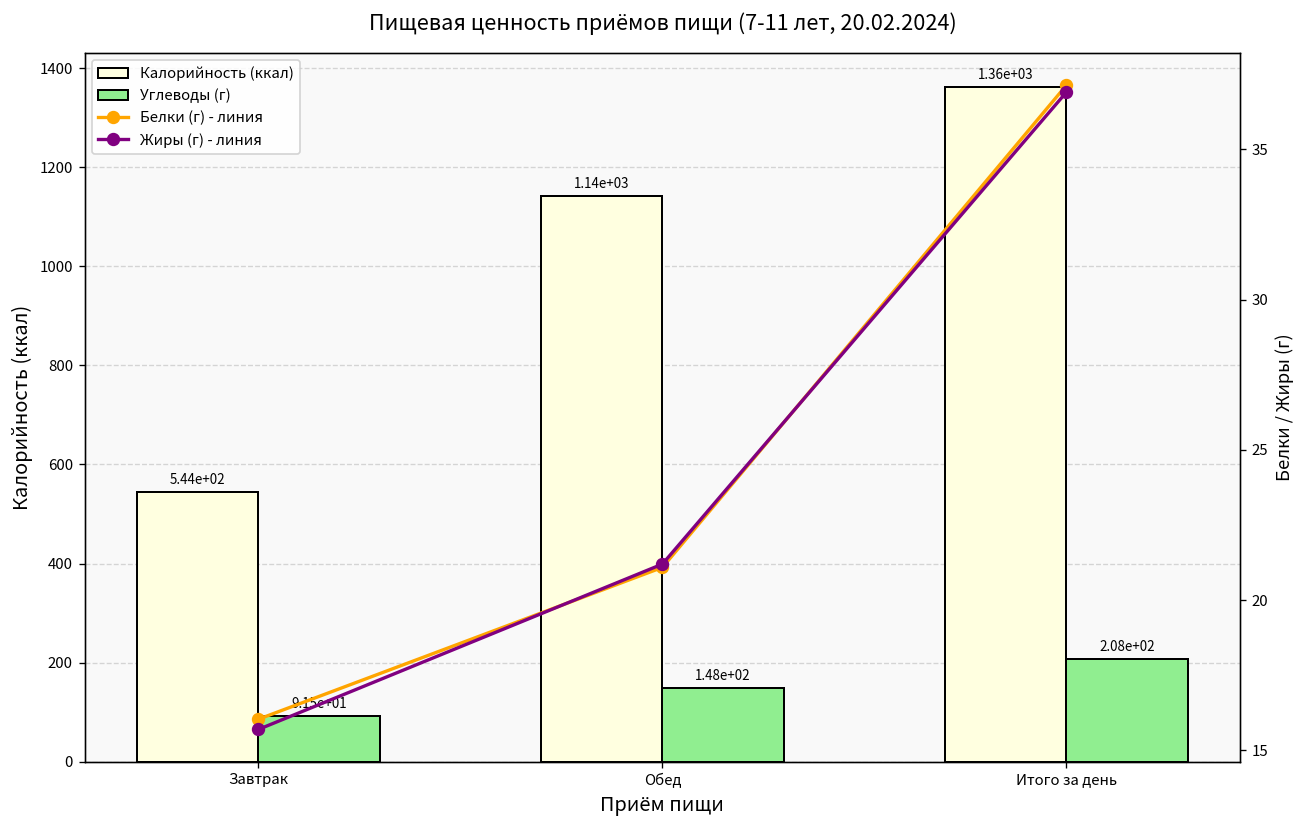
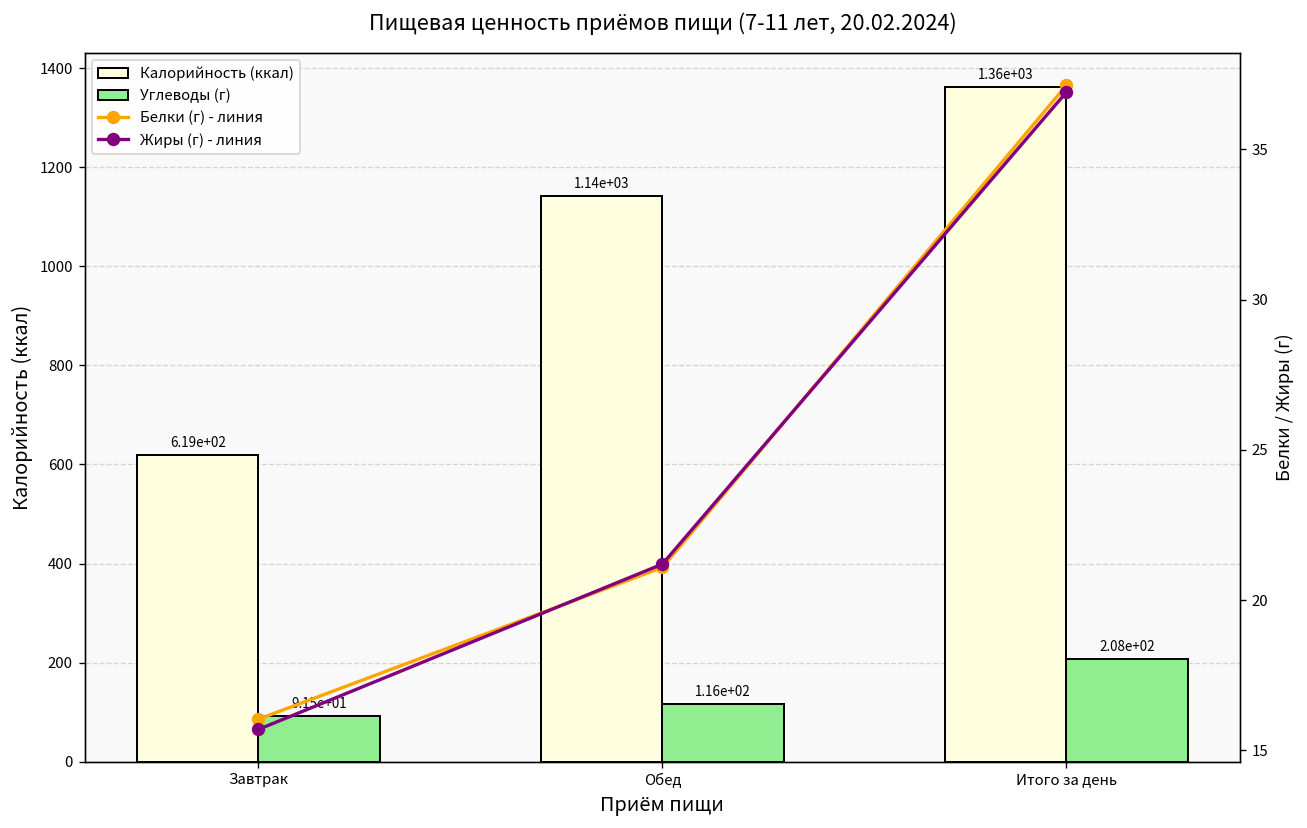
  {
    "Калорийность (ккал)": {
-     "Завтрак": "5.44e+02"
+     "Завтрак": "6.19e+02"
    },
    "Углеводы (г)": {
      "Завтрак": "9.15e+01",
-     "Обед": "1.48e+02",
+     "Обед": "1.16e+02",
      "Итого за день": "2.08e+02"
    }
  }
